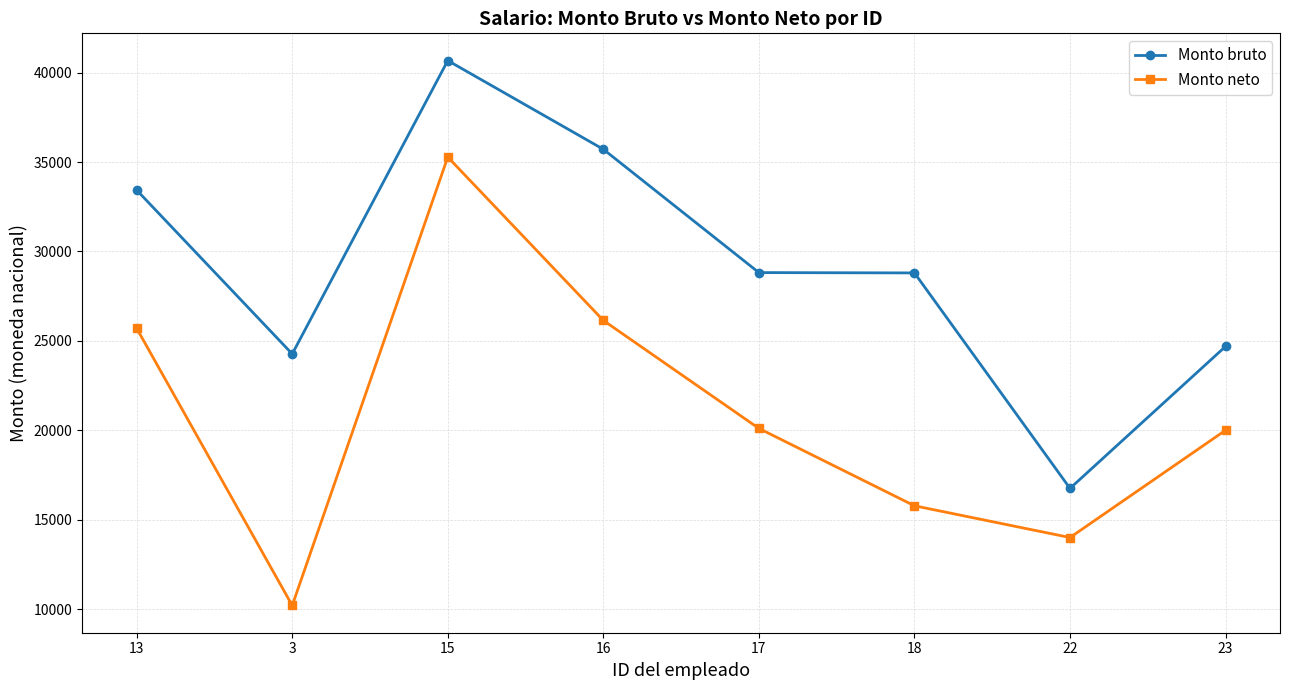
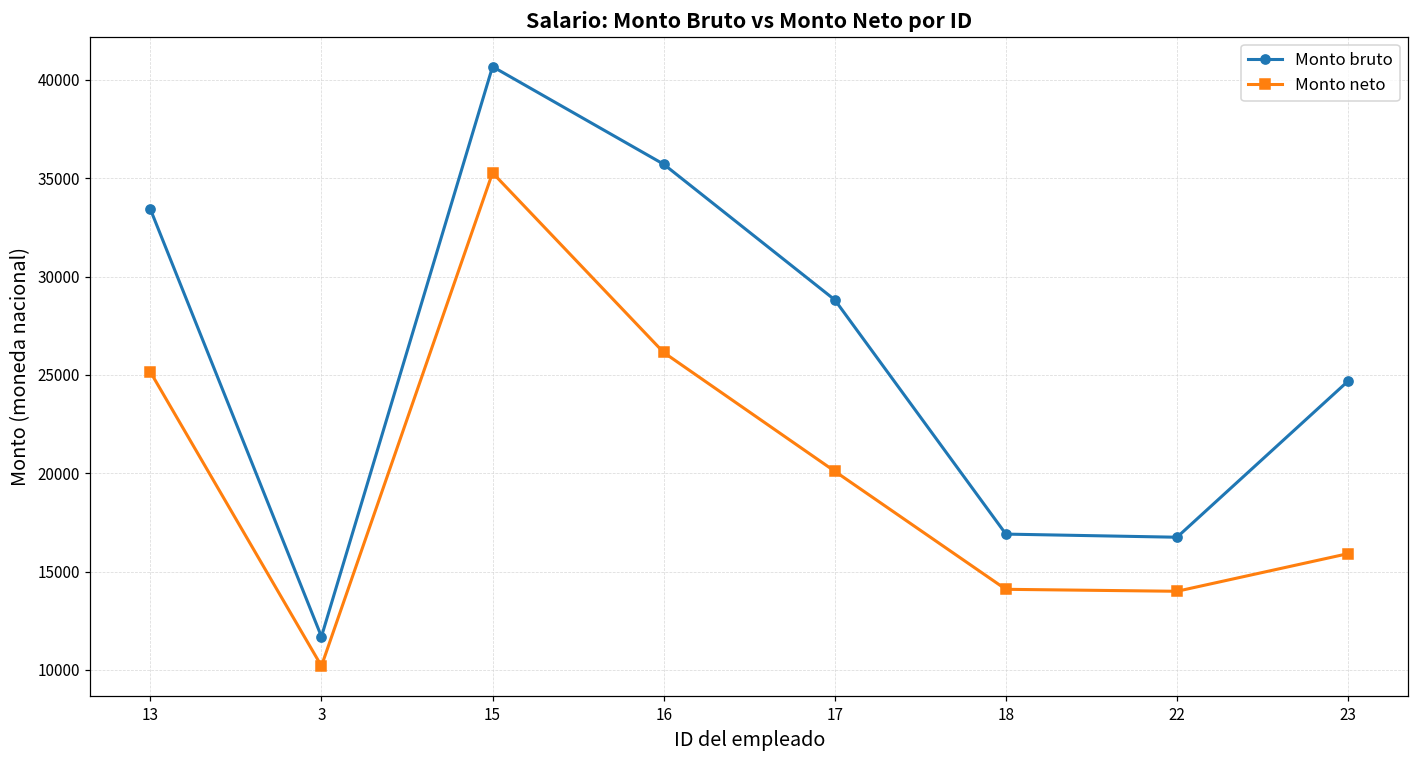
  {
    "Monto bruto": {
      "13": 33400,
-     "3": 24300,
+     "3": 11700,
      "15": 40700,
      "16": 35700,
      "17": 28800,
-     "18": 28800,
+     "18": 16900,
      "22": 16700,
      "23": 24700
    },
    "Monto neto": {
-     "13": 25700,
+     "13": 25200,
      "3": 10200,
      "15": 35300,
      "16": 26100,
      "17": 20100,
-     "18": 15800,
+     "18": 14100,
      "22": 14000,
-     "23": 20000
+     "23": 15900
    }
  }
